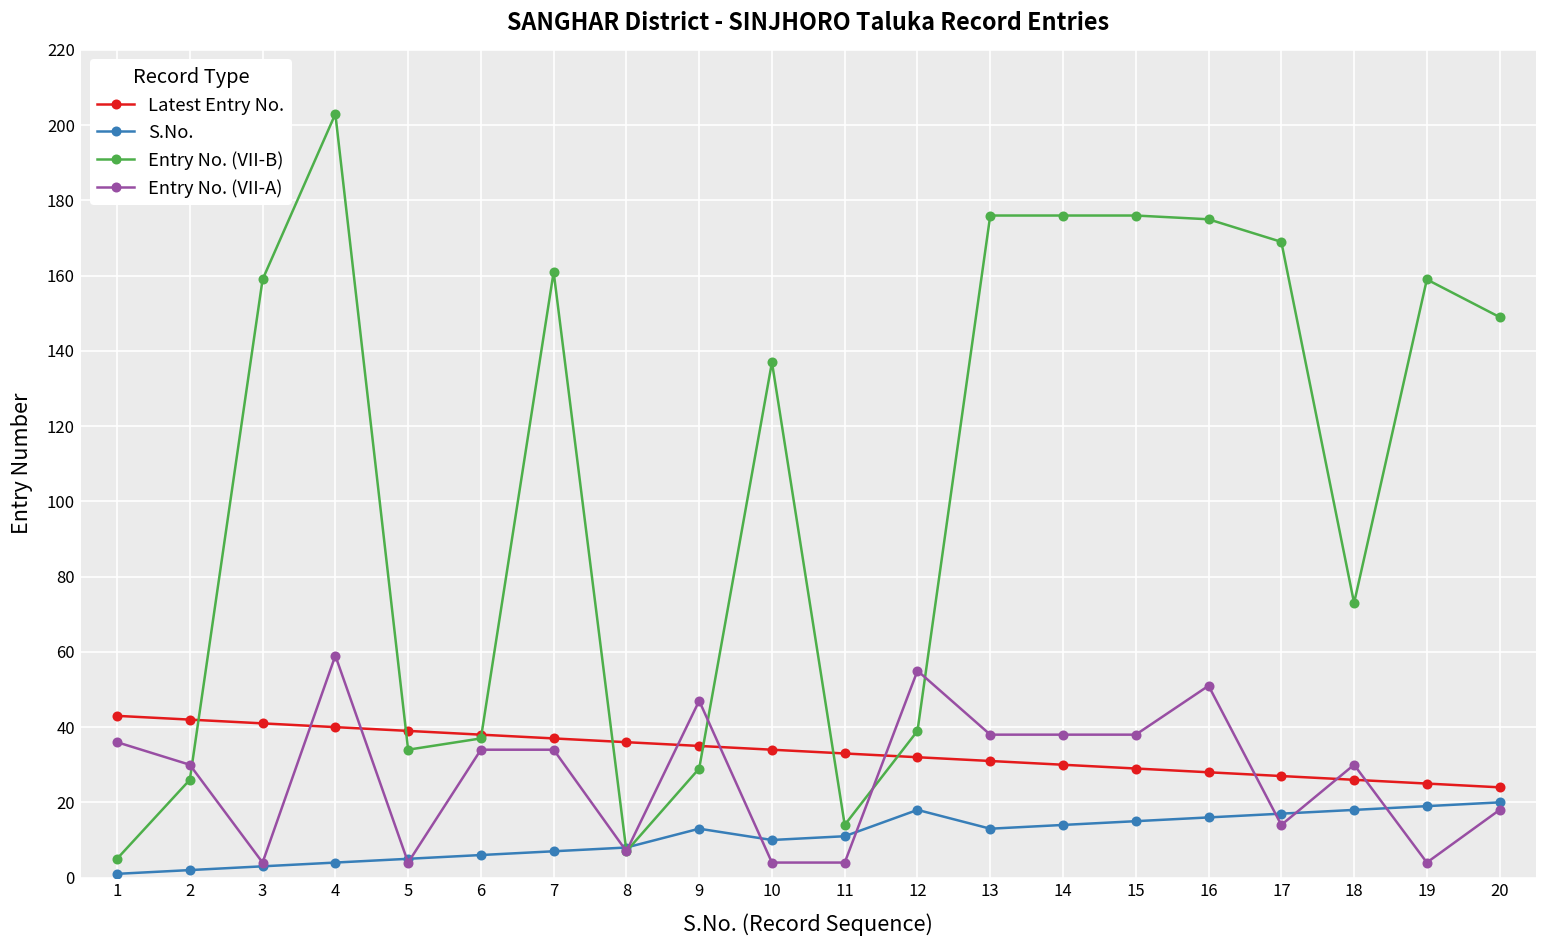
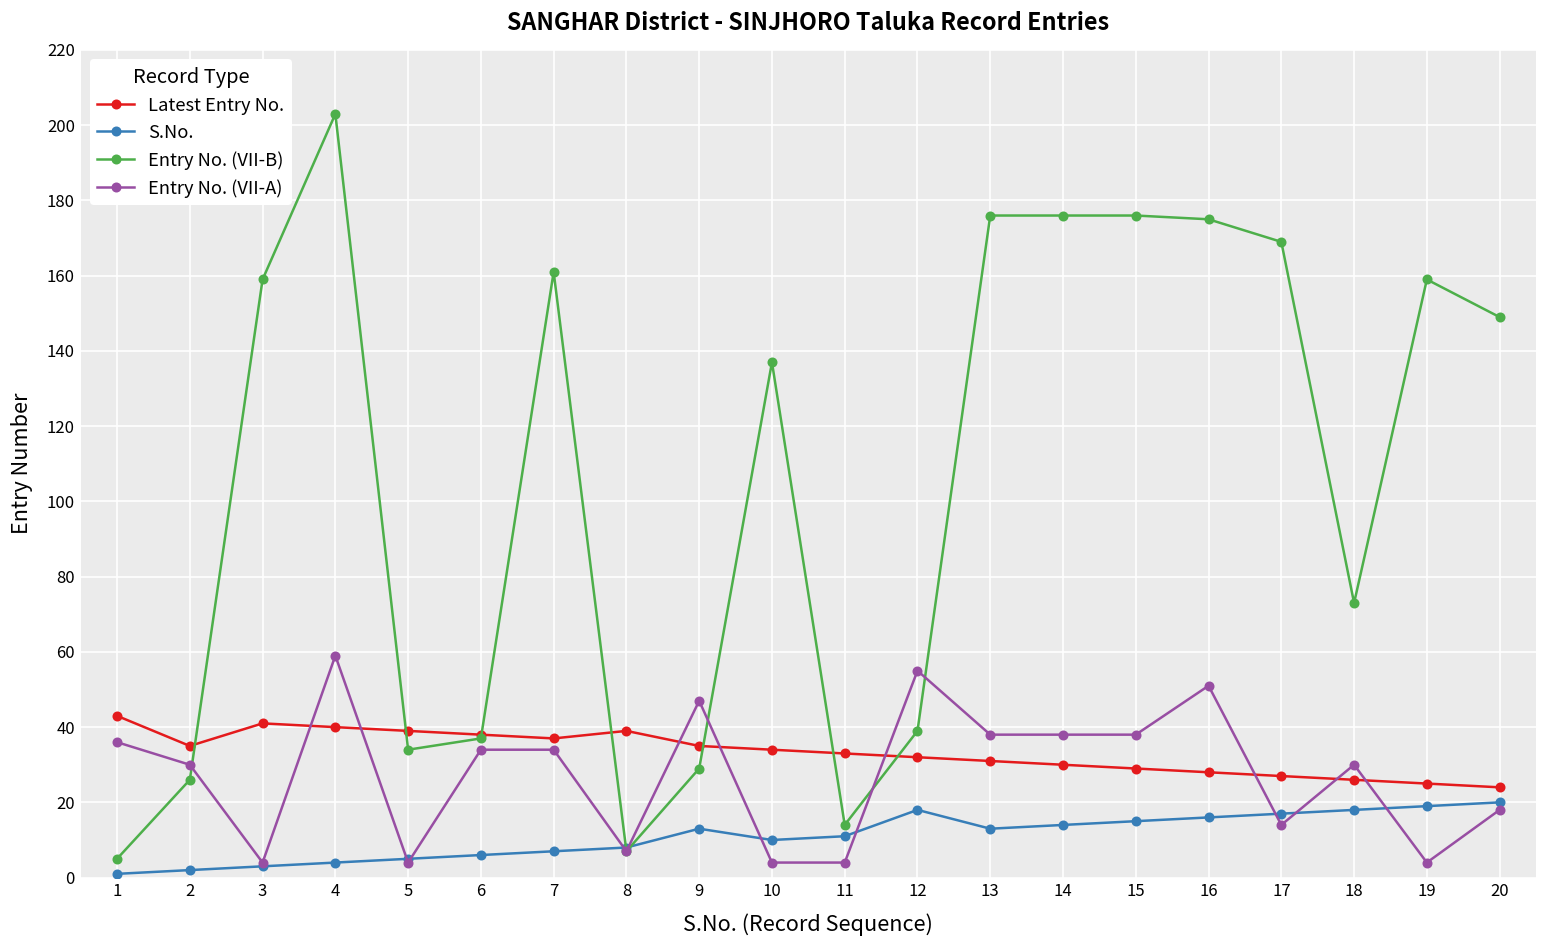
  {
    "Latest Entry No.": {
      "1": 43,
-     "2": 42,
+     "2": 35,
      "3": 41,
      "4": 40,
      "5": 39,
      "6": 38,
      "7": 37,
-     "8": 36,
+     "8": 39,
      "9": 35,
      "10": 34,
      "11": 33,
      "12": 32,
      "13": 31,
      "14": 30,
      "15": 29,
      "16": 28,
      "17": 27,
      "18": 26,
      "19": 25,
      "20": 24
    },
    "S.No.": {
      "1": 1,
      "2": 2,
      "3": 3,
      "4": 4,
      "5": 5,
      "6": 6,
      "7": 7,
      "8": 8,
      "9": 13,
      "10": 10,
      "11": 11,
      "12": 18,
      "13": 13,
      "14": 14,
      "15": 15,
      "16": 16,
      "17": 17,
      "18": 18,
      "19": 19,
      "20": 20
    },
    "Entry No. (VII-B)": {
      "1": 5,
      "2": 26,
      "3": 159,
      "4": 203,
      "5": 34,
      "6": 37,
      "7": 161,
      "9": 29,
      "10": 137,
      "11": 14,
      "12": 39,
      "13": 176,
      "14": 176,
      "15": 176,
      "16": 175,
      "17": 169,
      "18": 73,
      "19": 159,
      "20": 149
    },
    "Entry No. (VII-A)": {
      "1": 36,
      "2": 30,
      "3": 4,
      "4": 59,
      "5": 4,
      "6": 34,
      "7": 34,
      "9": 47,
      "10": 4,
      "11": 4,
      "12": 55,
      "13": 38,
      "14": 38,
      "15": 38,
      "16": 51,
      "17": 14,
      "18": 30,
      "19": 4,
      "20": 18
    }
  }
